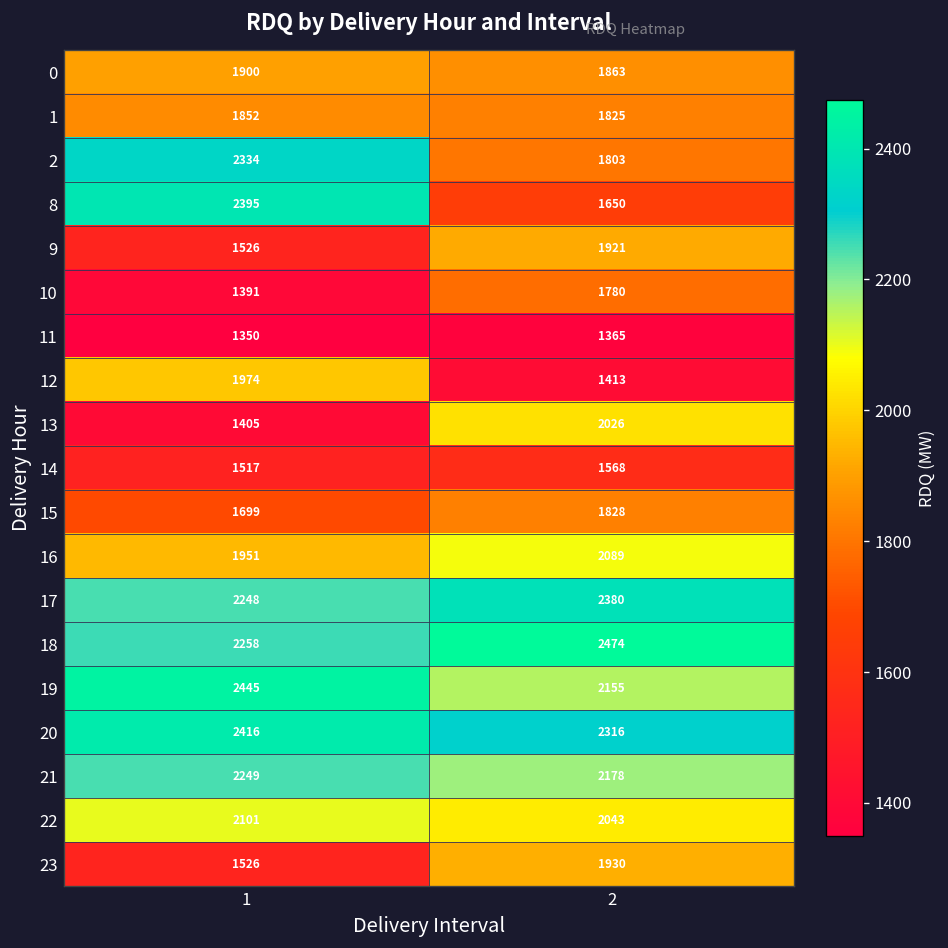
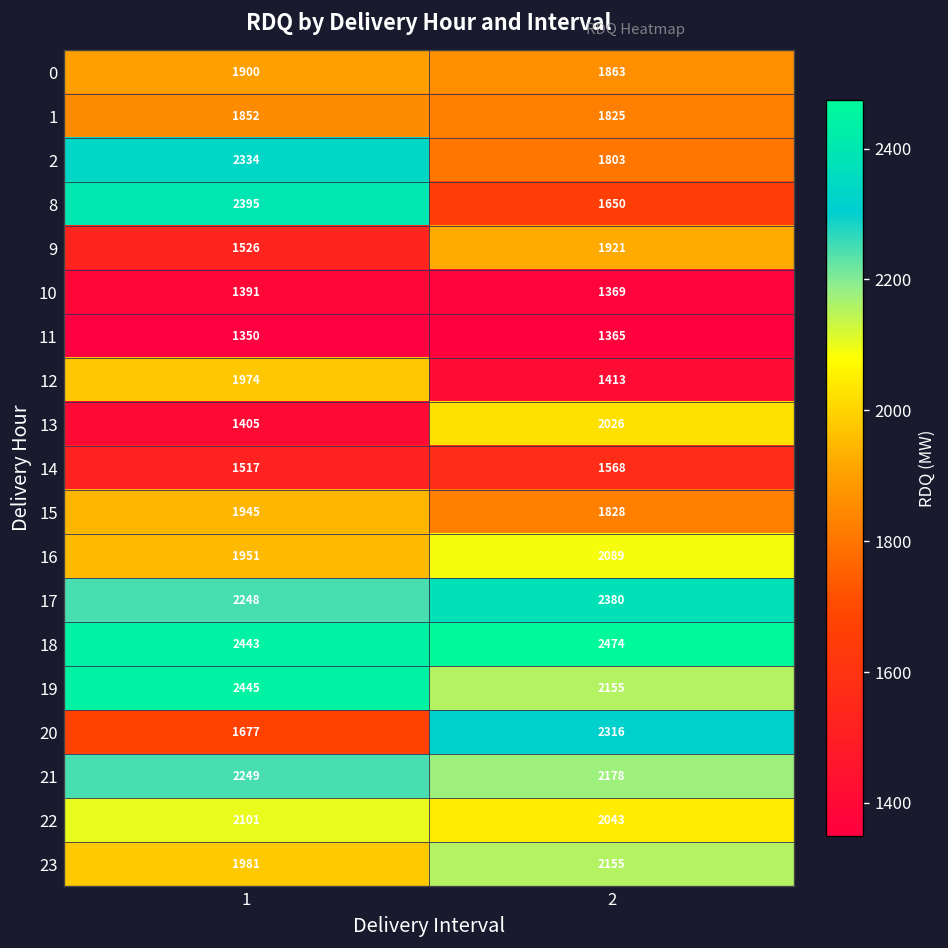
  {
    "0": {
      "1": 1900,
      "2": 1863
    },
    "1": {
      "1": 1852,
      "2": 1825
    },
    "2": {
      "1": 2334,
      "2": 1803
    },
    "8": {
      "1": 2395,
      "2": 1650
    },
    "9": {
      "1": 1526,
      "2": 1921
    },
    "10": {
      "1": 1391,
-     "2": 1780
+     "2": 1369
    },
    "11": {
      "1": 1350,
      "2": 1365
    },
    "12": {
      "1": 1974,
      "2": 1413
    },
    "13": {
      "1": 1405,
      "2": 2026
    },
    "14": {
      "1": 1517,
      "2": 1568
    },
    "15": {
-     "1": 1699,
+     "1": 1945,
      "2": 1828
    },
    "16": {
      "1": 1951,
      "2": 2089
    },
    "17": {
      "1": 2248,
      "2": 2380
    },
    "18": {
-     "1": 2258,
+     "1": 2443,
      "2": 2474
    },
    "19": {
      "1": 2445,
      "2": 2155
    },
    "20": {
-     "1": 2416,
+     "1": 1677,
      "2": 2316
    },
    "21": {
      "1": 2249,
      "2": 2178
    },
    "22": {
      "1": 2101,
      "2": 2043
    },
    "23": {
-     "1": 1526,
-     "2": 1930
+     "1": 1981,
+     "2": 2155
    }
  }
